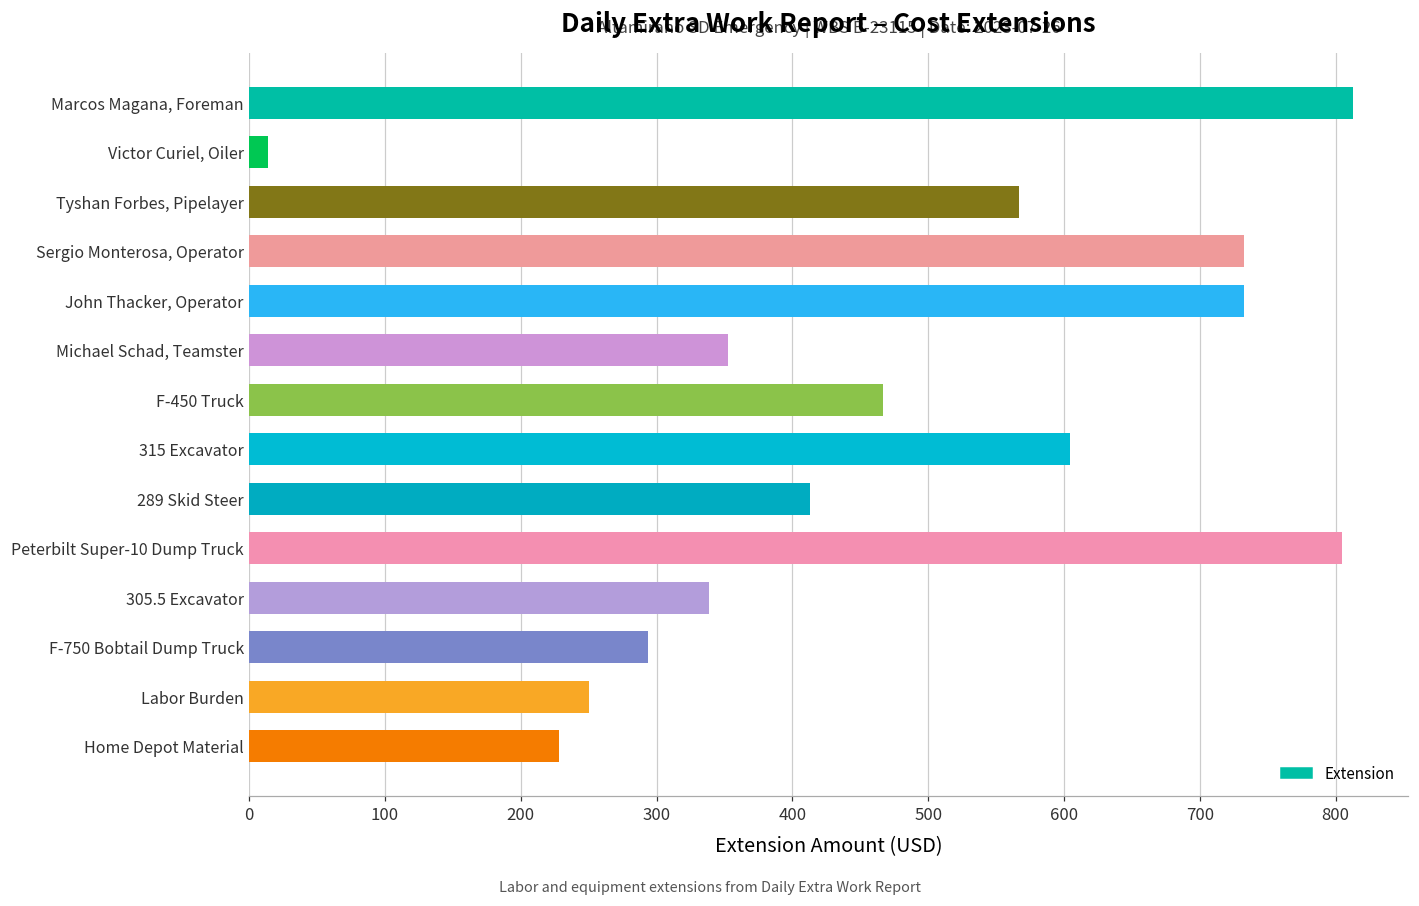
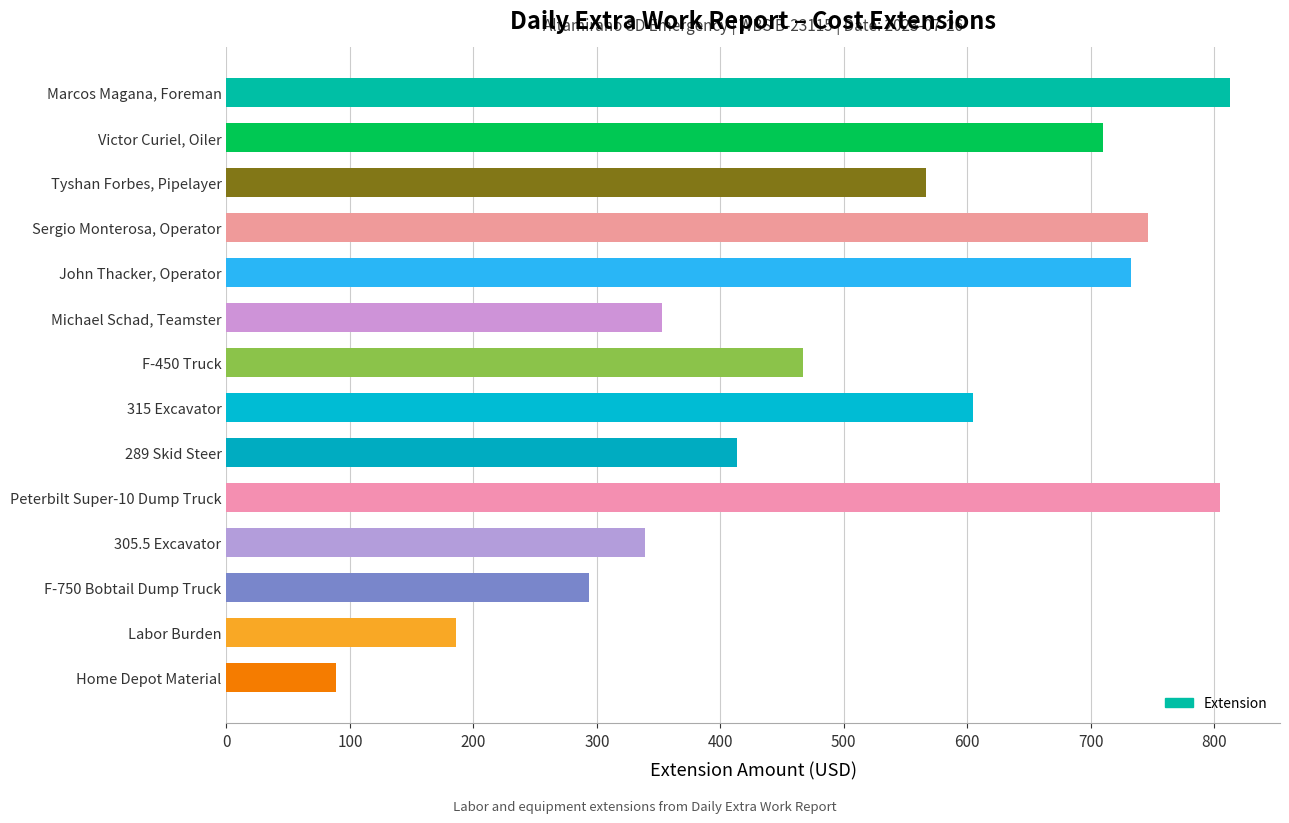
  {
    "Marcos Magana, Foreman": 813,
-   "Victor Curiel, Oiler": 14,
+   "Victor Curiel, Oiler": 710,
    "Tyshan Forbes, Pipelayer": 567,
-   "Sergio Monterosa, Operator": 733,
+   "Sergio Monterosa, Operator": 747,
    "John Thacker, Operator": 733,
    "Michael Schad, Teamster": 352,
    "F-450 Truck": 467,
    "315 Excavator": 604,
    "289 Skid Steer": 413,
    "Peterbilt Super-10 Dump Truck": 804,
    "305.5 Excavator": 339,
    "F-750 Bobtail Dump Truck": 293,
-   "Labor Burden": 250,
-   "Home Depot Material": 228
+   "Labor Burden": 186,
+   "Home Depot Material": 89
  }
